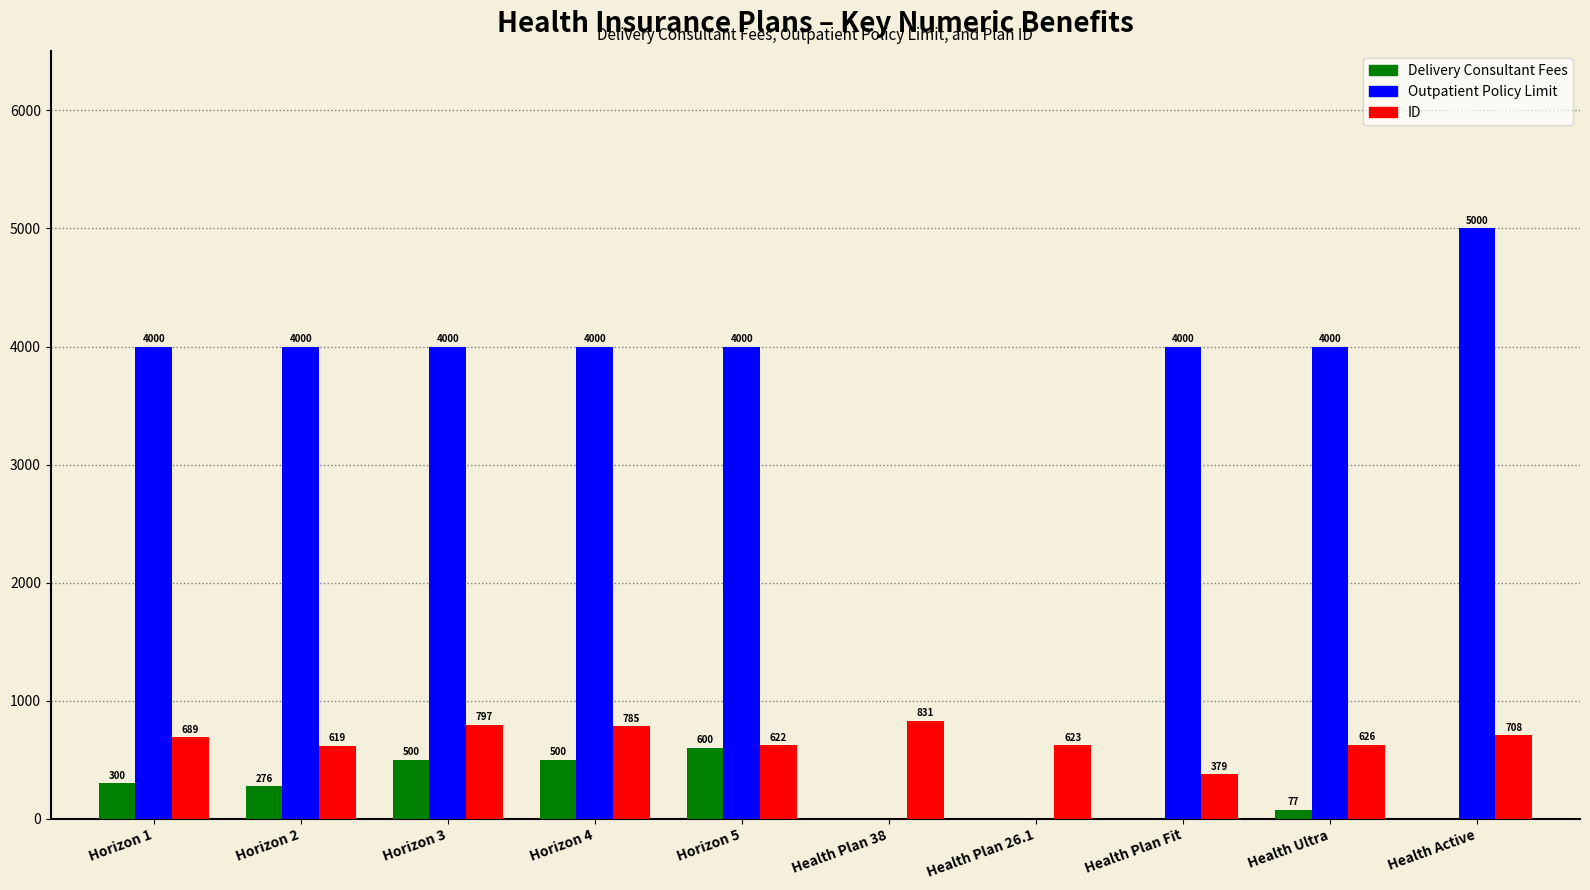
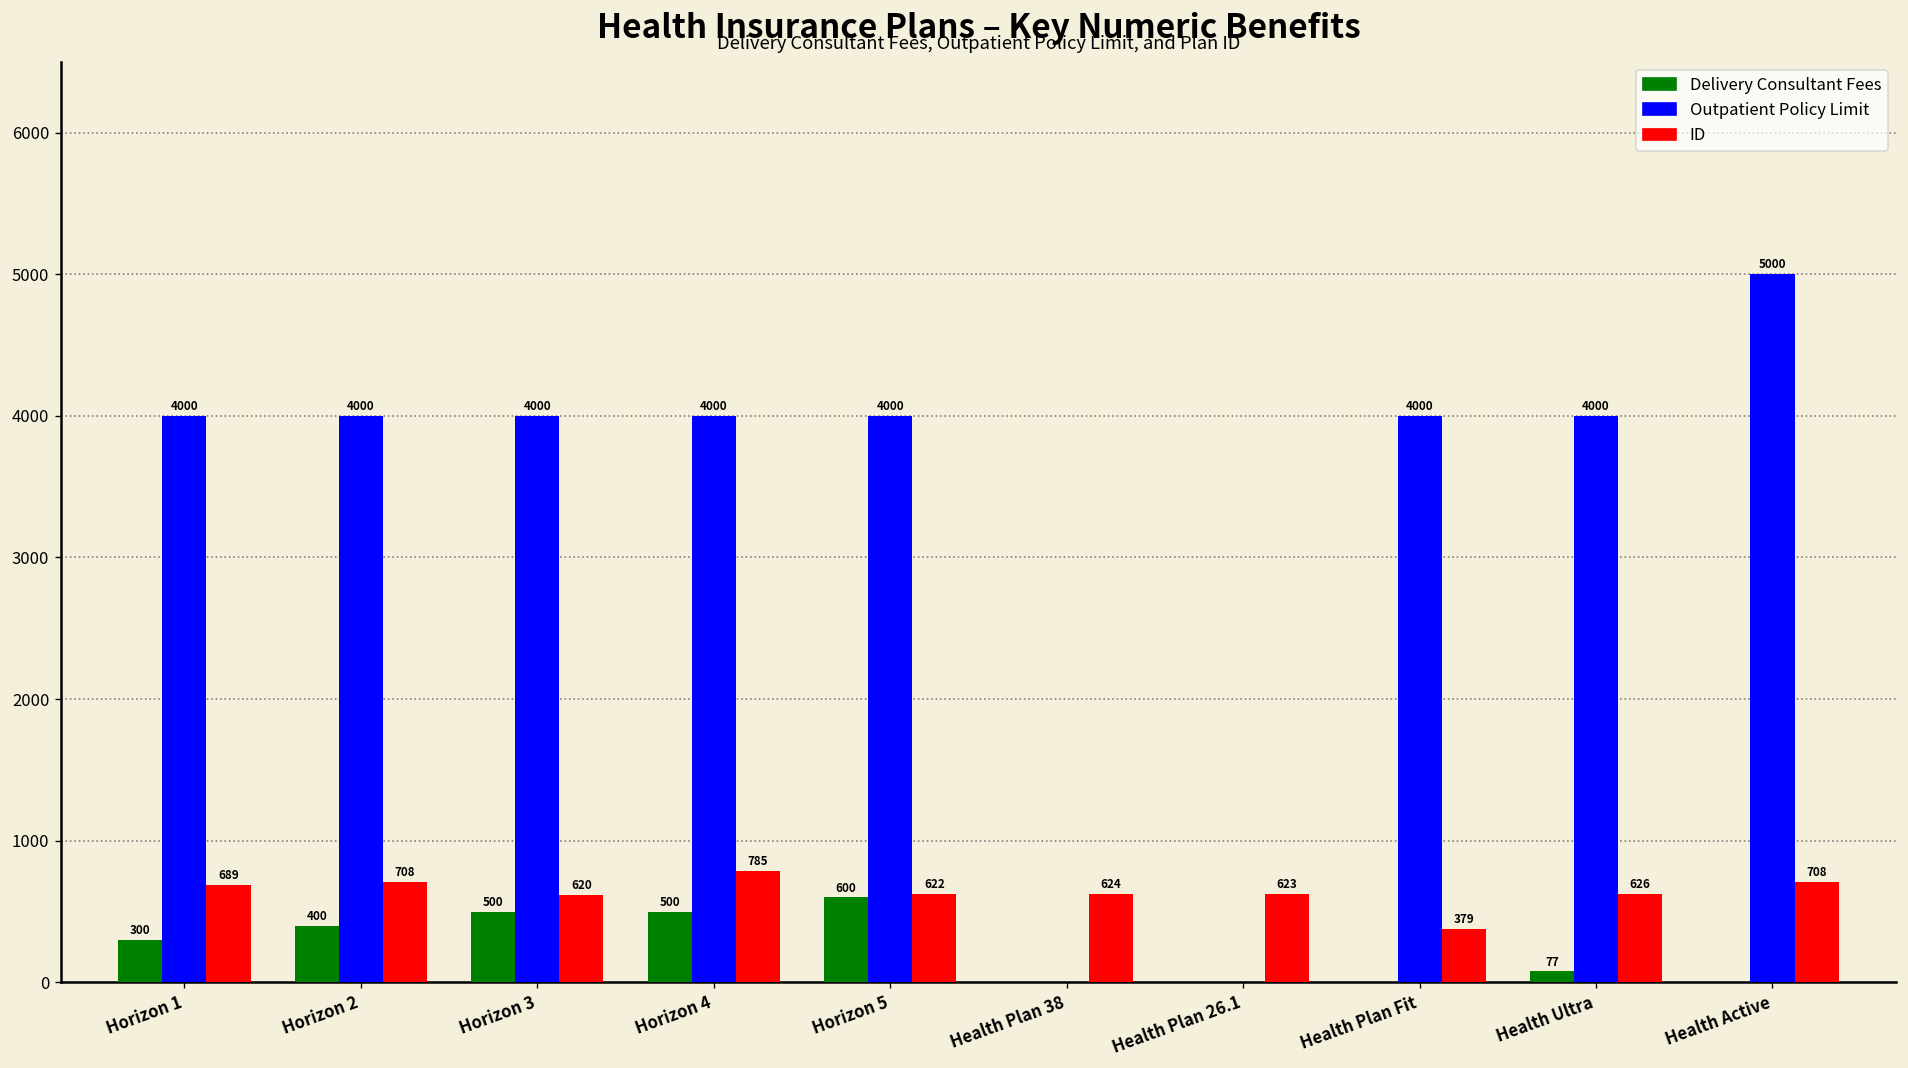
  {
    "Delivery Consultant Fees": {
      "Horizon 1": 300,
-     "Horizon 2": 276,
+     "Horizon 2": 400,
      "Horizon 3": 500,
      "Horizon 4": 500,
      "Horizon 5": 600,
      "Health Ultra": 77
    },
    "Outpatient Policy Limit": {
      "Horizon 1": 4000,
      "Horizon 2": 4000,
      "Horizon 3": 4000,
      "Horizon 4": 4000,
      "Horizon 5": 4000,
      "Health Plan Fit": 4000,
      "Health Ultra": 4000,
      "Health Active": 5000
    },
    "ID": {
      "Horizon 1": 689,
-     "Horizon 2": 619,
-     "Horizon 3": 797,
+     "Horizon 2": 708,
+     "Horizon 3": 620,
      "Horizon 4": 785,
      "Horizon 5": 622,
-     "Health Plan 38": 831,
+     "Health Plan 38": 624,
      "Health Plan 26.1": 623,
      "Health Plan Fit": 379,
      "Health Ultra": 626,
      "Health Active": 708
    }
  }
